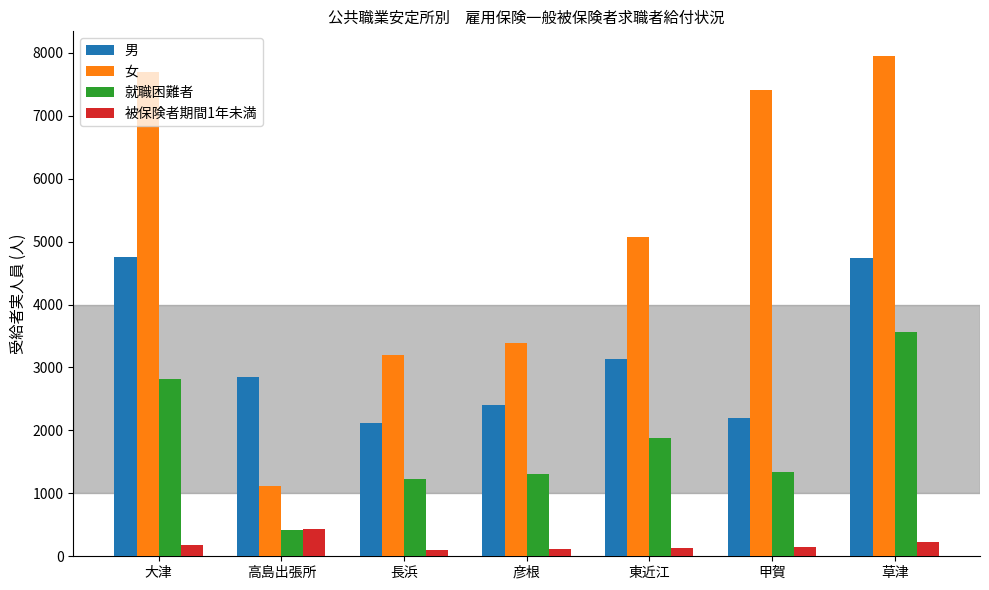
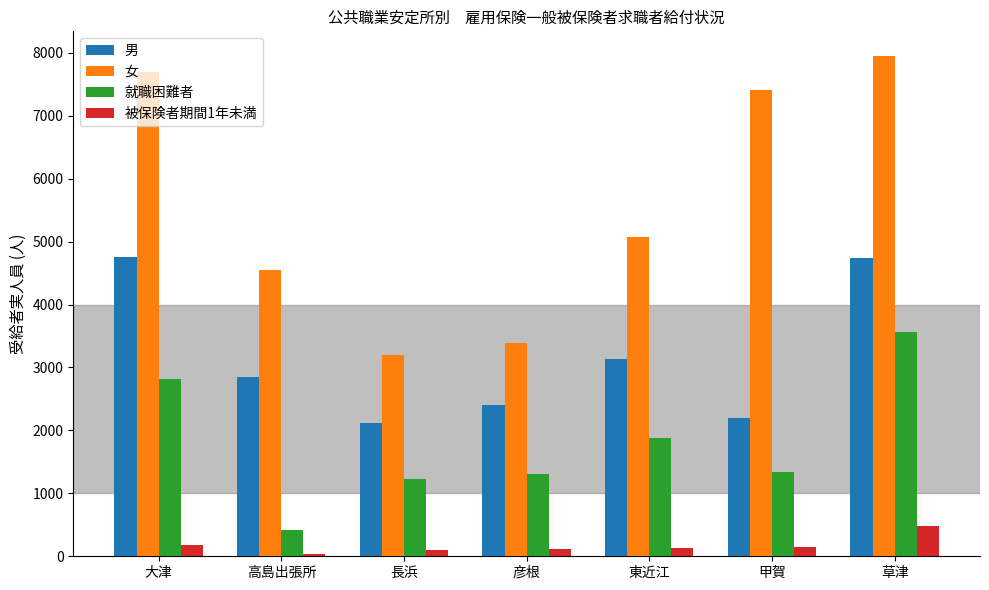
  {
    "男": {
      "大津": 4800,
      "高島出張所": 2900,
      "長浜": 2100,
      "彦根": 2400,
      "東近江": 3100,
      "甲賀": 2200,
      "草津": 4700
    },
    "女": {
-     "高島出張所": 1100,
+     "高島出張所": 4500,
      "長浜": 3200,
      "彦根": 3400,
      "東近江": 5100,
      "甲賀": 7400,
      "草津": 7900
    },
    "就職困難者": {
      "大津": 2800,
      "高島出張所": 400,
      "長浜": 1200,
      "彦根": 1300,
      "東近江": 1900,
      "甲賀": 1300,
      "草津": 3600
    },
    "被保険者期間1年未満": {
      "大津": 200,
-     "高島出張所": 400,
+     "高島出張所": 0,
      "長浜": 100,
      "彦根": 100,
      "東近江": 100,
      "甲賀": 100,
-     "草津": 200
+     "草津": 500
    }
  }
